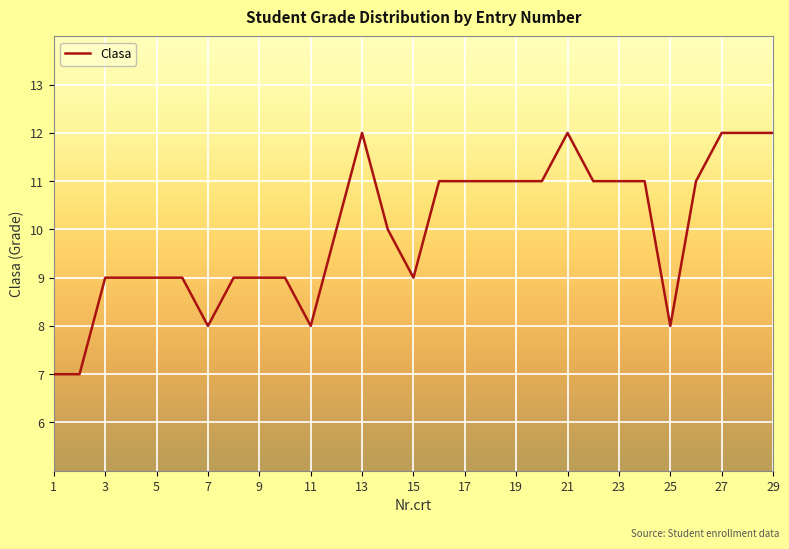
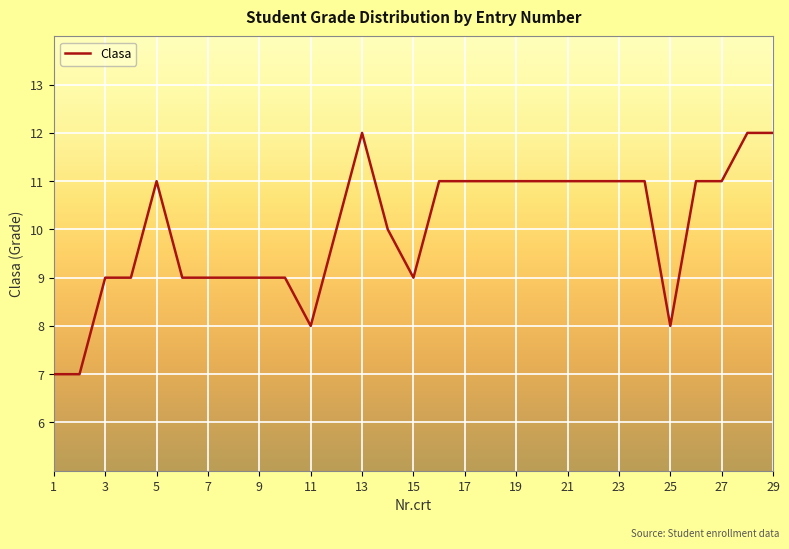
  {
    "1": 7,
    "3": 9,
-   "5": 9,
-   "7": 8,
+   "5": 11,
+   "7": 9,
    "9": 9,
    "11": 8,
    "13": 12,
    "15": 9,
    "17": 11,
    "19": 11,
-   "21": 12,
+   "21": 11,
    "23": 11,
    "25": 8,
-   "27": 12,
+   "27": 11,
    "29": 12
  }
